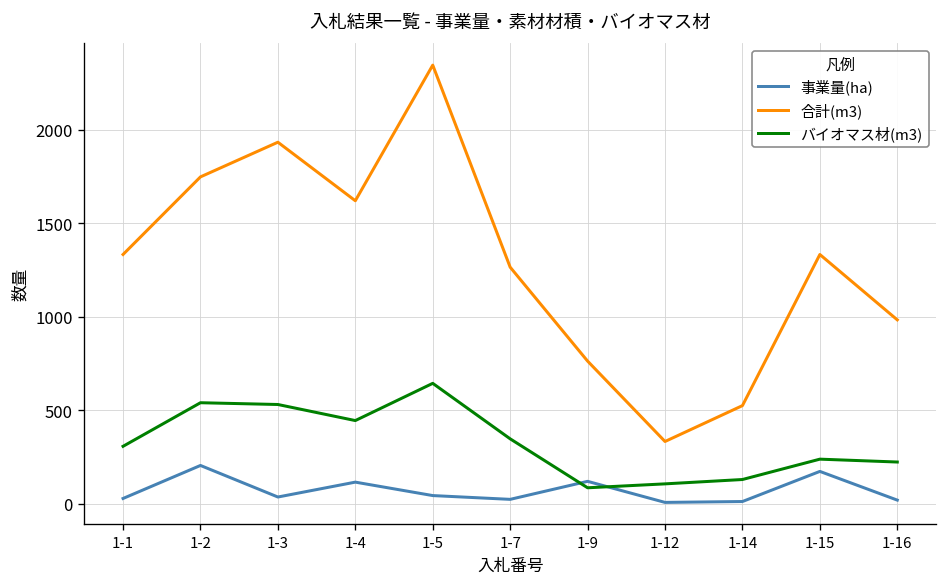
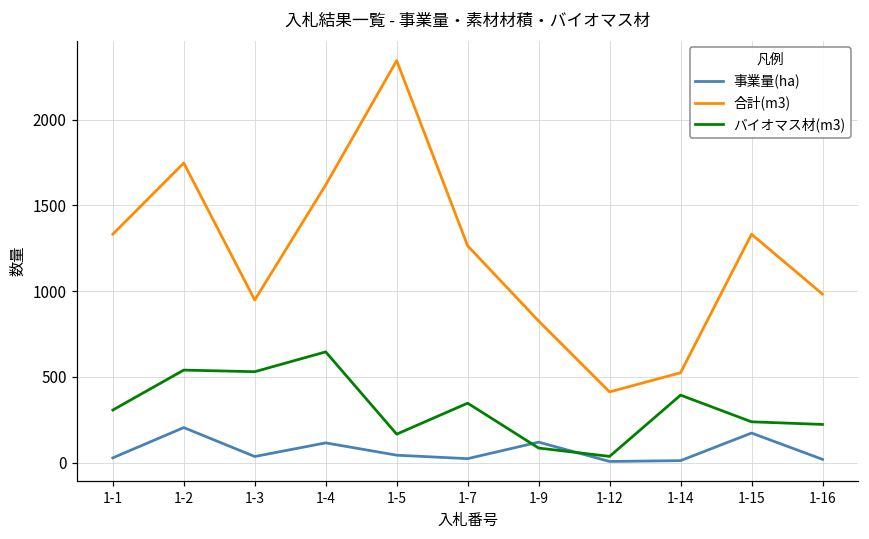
  {
    "事業量(ha)": {
      "1-1": 30,
      "1-2": 200,
      "1-3": 40,
      "1-4": 120,
      "1-5": 40,
      "1-7": 20,
      "1-9": 120,
      "1-12": 10,
      "1-14": 10,
      "1-15": 170,
      "1-16": 20
    },
    "合計(m3)": {
      "1-1": 1330,
      "1-2": 1750,
-     "1-3": 1930,
+     "1-3": 950,
      "1-4": 1620,
      "1-5": 2340,
      "1-7": 1260,
-     "1-9": 760,
-     "1-12": 330,
+     "1-9": 830,
+     "1-12": 410,
      "1-14": 520,
      "1-15": 1330,
      "1-16": 980
    },
    "バイオマス材(m3)": {
      "1-1": 310,
      "1-2": 540,
      "1-3": 530,
-     "1-4": 440,
-     "1-5": 640,
+     "1-4": 650,
+     "1-5": 170,
      "1-7": 350,
      "1-9": 90,
-     "1-12": 110,
-     "1-14": 130,
+     "1-12": 40,
+     "1-14": 390,
      "1-15": 240,
      "1-16": 220
    }
  }
